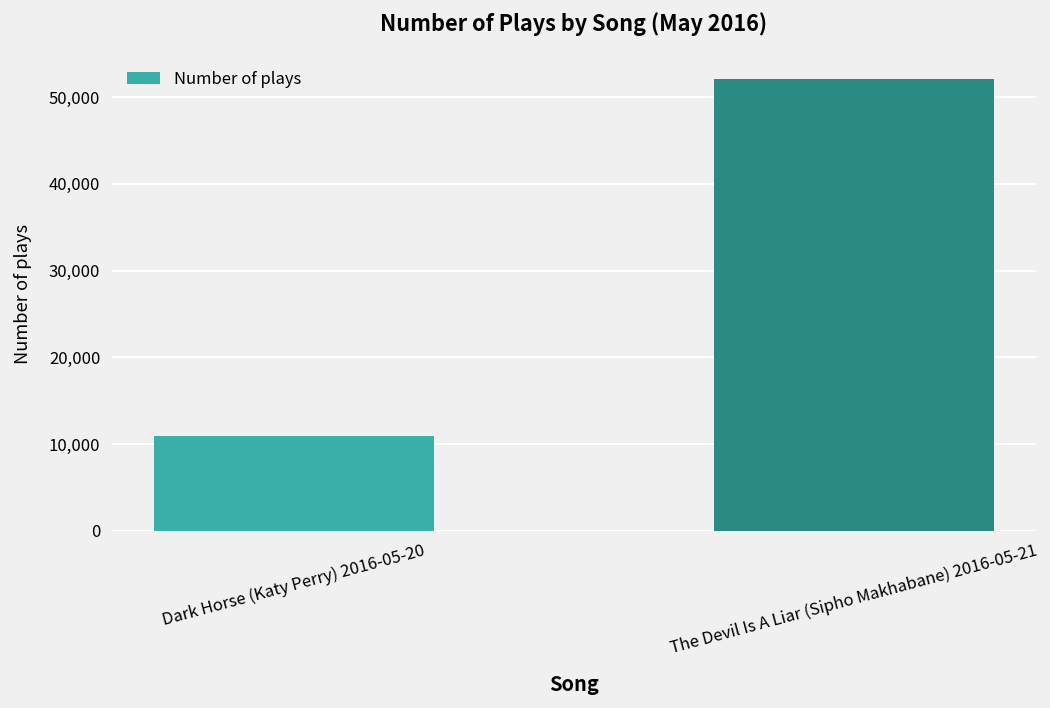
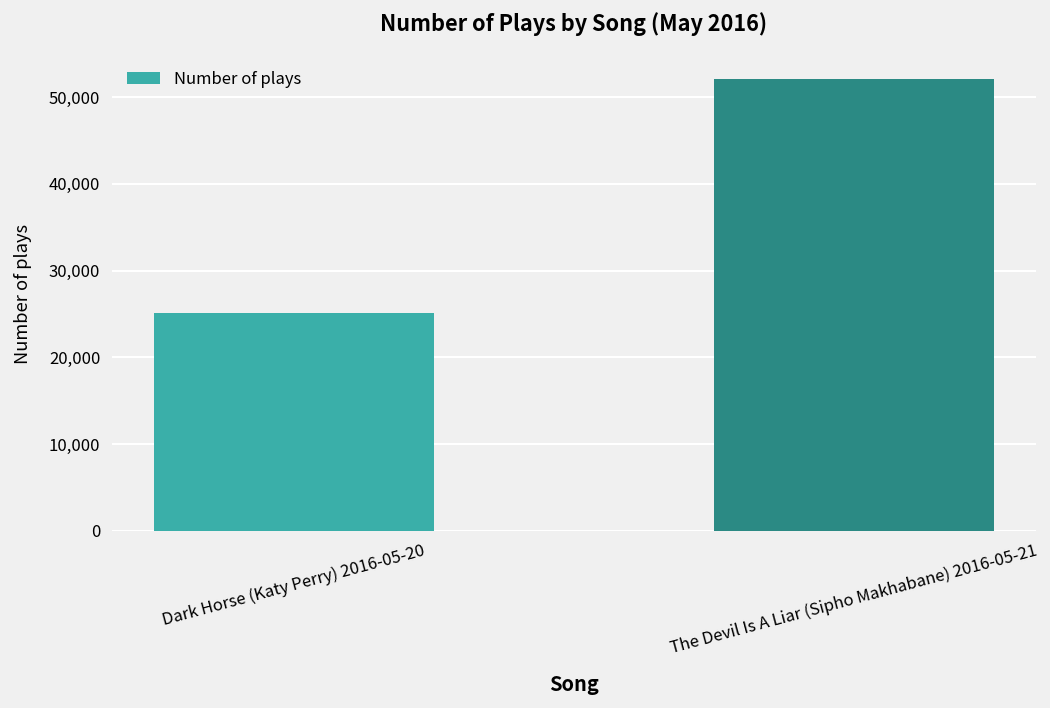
  {
-   "Dark Horse (Katy Perry) 2016-05-20": "11,000",
+   "Dark Horse (Katy Perry) 2016-05-20": "25,000",
    "The Devil Is A Liar (Sipho Makhabane) 2016-05-21": "52,000"
  }
